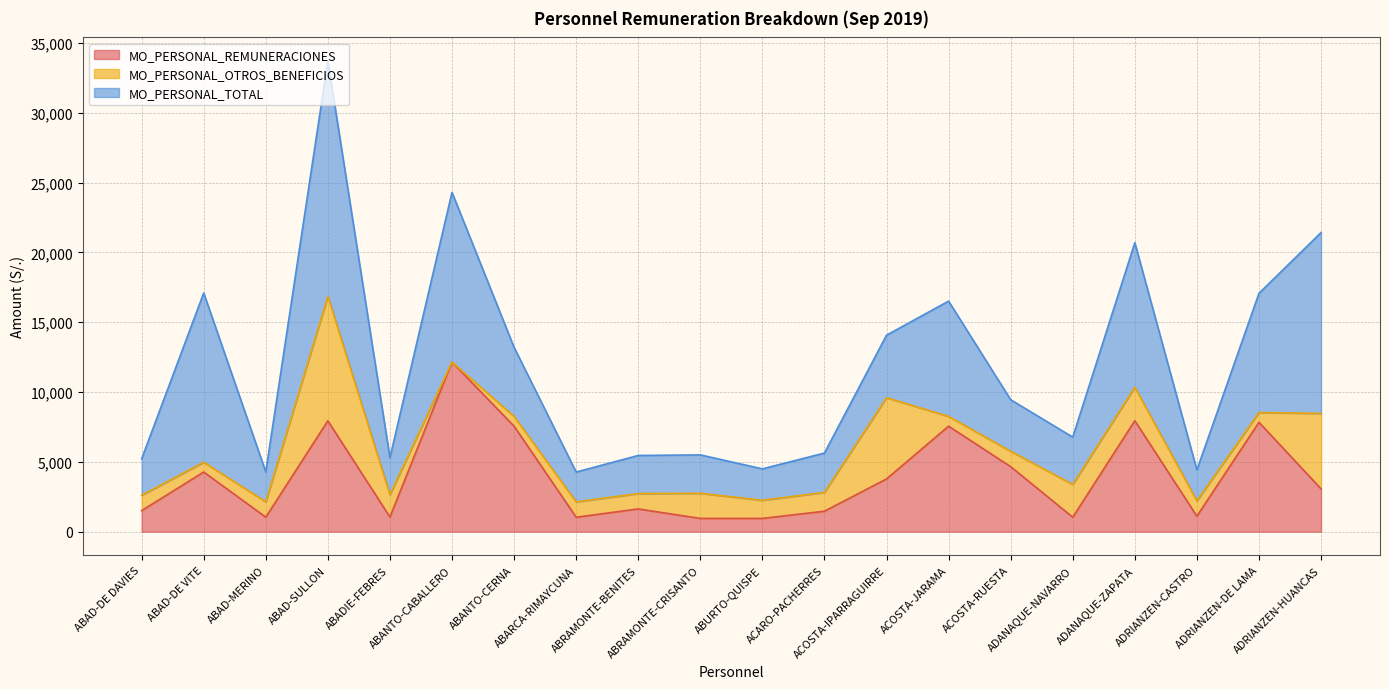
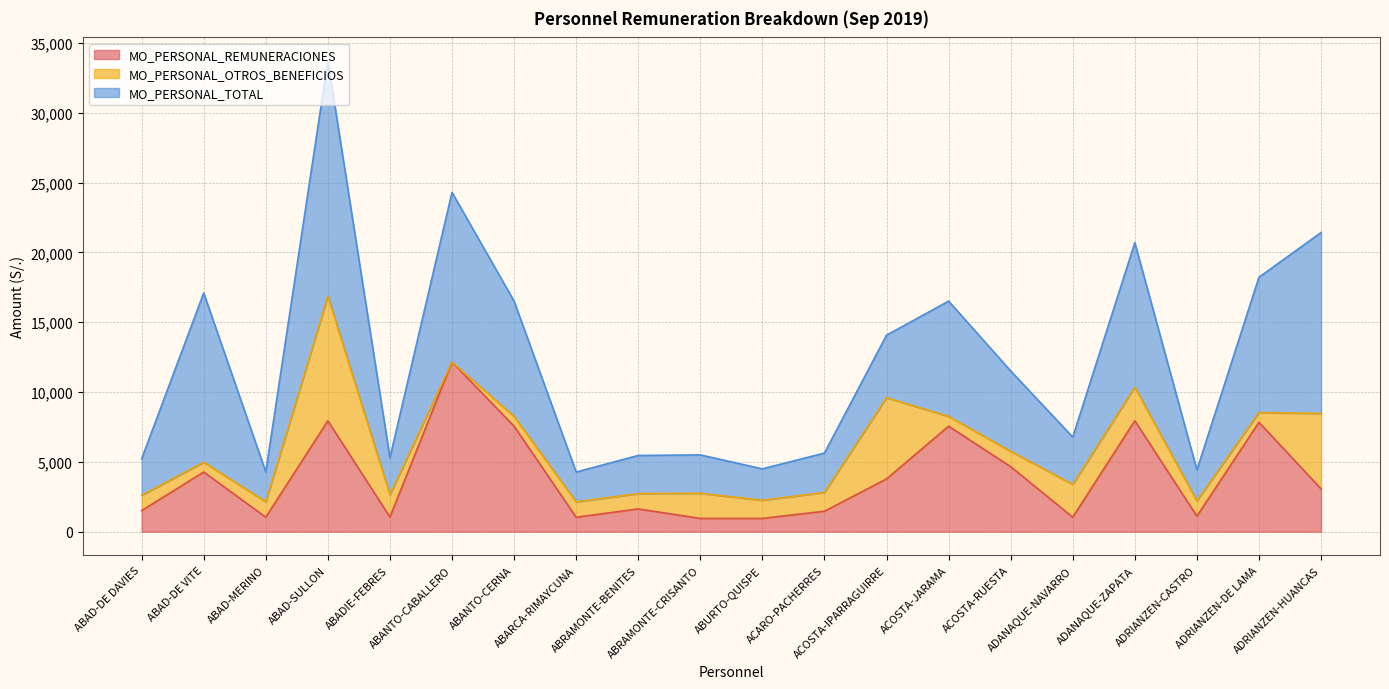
  {
    "MO_PERSONAL_REMUNERACIONES": {
      "ABAD-DE DAVIES": "1,500",
      "ABAD-DE VITE": "4,300",
      "ABAD-MERINO": "1,000",
      "ABAD-SULLON": "7,900",
      "ABADIE-FEBRES": "1,100",
      "ABANTO-CERNA": "7,600",
      "ABARCA-RIMAYCUNA": "1,000",
      "ABRAMONTE-BENITES": "1,600",
      "ABRAMONTE-CRISANTO": "1,000",
      "ABURTO-QUISPE": "1,000",
      "ACARO-PACHERRES": "1,500",
      "ACOSTA-IPARRAGUIRRE": "3,800",
      "ACOSTA-JARAMA": "7,600",
      "ACOSTA-RUESTA": "4,700",
      "ADANAQUE-NAVARRO": "1,000",
      "ADANAQUE-ZAPATA": "7,900",
      "ADRIANZEN-CASTRO": "1,100",
      "ADRIANZEN-DE LAMA": "7,800",
      "ADRIANZEN-HUANCAS": "3,100"
    },
    "MO_PERSONAL_OTROS_BENEFICIOS": {
      "ABAD-DE DAVIES": "1,100",
      "ABAD-DE VITE": "700",
      "ABAD-MERINO": "1,100",
      "ABAD-SULLON": "8,900",
      "ABADIE-FEBRES": "1,600",
      "ABANTO-CERNA": "700",
      "ABARCA-RIMAYCUNA": "1,100",
      "ABRAMONTE-BENITES": "1,100",
      "ABRAMONTE-CRISANTO": "1,800",
      "ABURTO-QUISPE": "1,300",
      "ACARO-PACHERRES": "1,300",
      "ACOSTA-IPARRAGUIRRE": "5,800",
      "ACOSTA-JARAMA": "700",
      "ACOSTA-RUESTA": "1,100",
      "ADANAQUE-NAVARRO": "2,400",
      "ADANAQUE-ZAPATA": "2,400",
      "ADRIANZEN-CASTRO": "1,100",
      "ADRIANZEN-DE LAMA": "700",
      "ADRIANZEN-HUANCAS": "5,400"
    },
    "MO_PERSONAL_TOTAL": {
      "ABAD-DE DAVIES": "2,600",
      "ABAD-DE VITE": "12,100",
      "ABAD-MERINO": "2,100",
      "ABADIE-FEBRES": "2,700",
      "ABANTO-CABALLERO": "12,200",
-     "ABANTO-CERNA": "4,900",
+     "ABANTO-CERNA": "8,300",
      "ABARCA-RIMAYCUNA": "2,100",
      "ABRAMONTE-BENITES": "2,700",
      "ABRAMONTE-CRISANTO": "2,800",
      "ABURTO-QUISPE": "2,300",
      "ACARO-PACHERRES": "2,800",
      "ACOSTA-IPARRAGUIRRE": "4,500",
      "ACOSTA-JARAMA": "8,300",
-     "ACOSTA-RUESTA": "3,700",
+     "ACOSTA-RUESTA": "5,800",
      "ADANAQUE-NAVARRO": "3,400",
      "ADANAQUE-ZAPATA": "10,300",
      "ADRIANZEN-CASTRO": "2,200",
-     "ADRIANZEN-DE LAMA": "8,500",
+     "ADRIANZEN-DE LAMA": "9,700",
      "ADRIANZEN-HUANCAS": "13,000"
    }
  }
